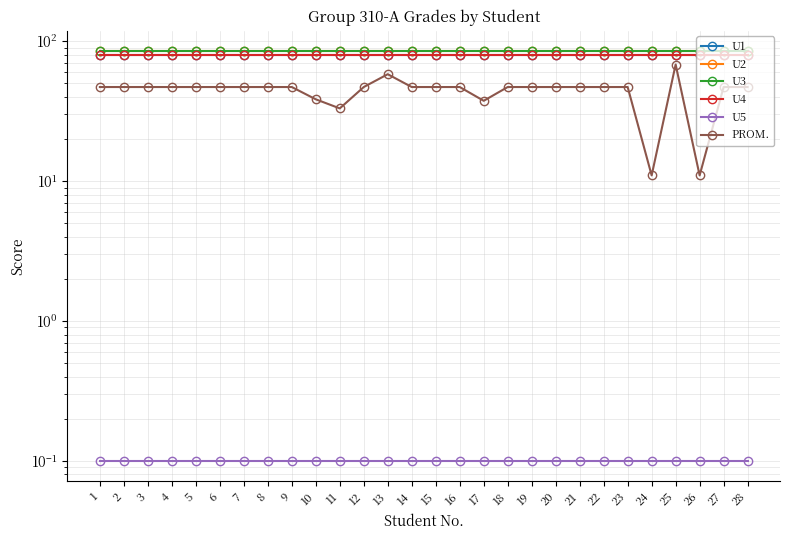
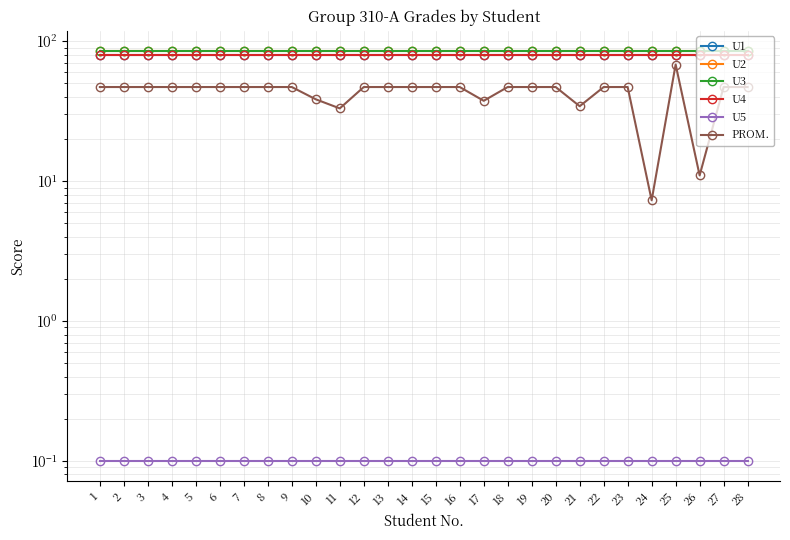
  {
    "U4": {
      "1": 80,
      "2": 80,
      "3": 80,
      "4": 80,
      "5": 80,
      "6": 80,
      "7": 80,
      "8": 80,
      "9": 80,
      "10": 80,
      "11": 80,
      "12": 80,
      "13": 80,
      "14": 80,
      "15": 80,
      "16": 80,
      "17": 80,
      "18": 80,
      "19": 80,
      "20": 80,
      "21": 80,
      "22": 80,
      "23": 80,
      "24": 80,
      "25": 80
    },
    "U3": {
      "1": 90,
      "2": 90,
      "3": 90,
      "4": 90,
      "5": 90,
      "6": 90,
      "7": 90,
      "8": 90,
      "9": 90,
      "10": 90,
      "11": 90,
      "12": 90,
      "13": 90,
      "14": 90,
      "15": 90,
      "16": 90,
      "17": 90,
      "18": 90,
      "19": 90,
      "20": 90,
      "21": 90,
      "22": 90,
      "23": 90,
      "24": 90,
      "25": 90
    },
    "U5": {
      "1": 0.10,
      "2": 0.10,
      "3": 0.10,
      "4": 0.10,
      "5": 0.10,
      "6": 0.10,
      "7": 0.10,
      "8": 0.10,
      "9": 0.10,
      "10": 0.10,
      "11": 0.10,
      "12": 0.10,
      "13": 0.10,
      "14": 0.10,
      "15": 0.10,
      "16": 0.10,
      "17": 0.10,
      "18": 0.10,
      "19": 0.10,
      "20": 0.10,
      "21": 0.10,
      "22": 0.10,
      "23": 0.10,
      "24": 0.10,
      "25": 0.10,
      "26": 0.10,
      "27": 0.10,
      "28": 0.10
    },
    "PROM.": {
      "1": 47,
      "2": 47,
      "3": 47,
      "4": 47,
      "5": 47,
      "6": 47,
      "7": 47,
      "8": 47,
      "9": 47,
      "10": 39,
      "11": 33,
      "12": 47,
-     "13": 58,
+     "13": 47,
      "14": 47,
      "15": 47,
      "16": 47,
      "17": 38,
      "18": 47,
      "19": 47,
      "20": 47,
-     "21": 47,
+     "21": 34,
      "22": 47,
      "23": 47,
-     "24": 11,
+     "24": 7,
      "25": 70,
      "26": 11
    }
  }
